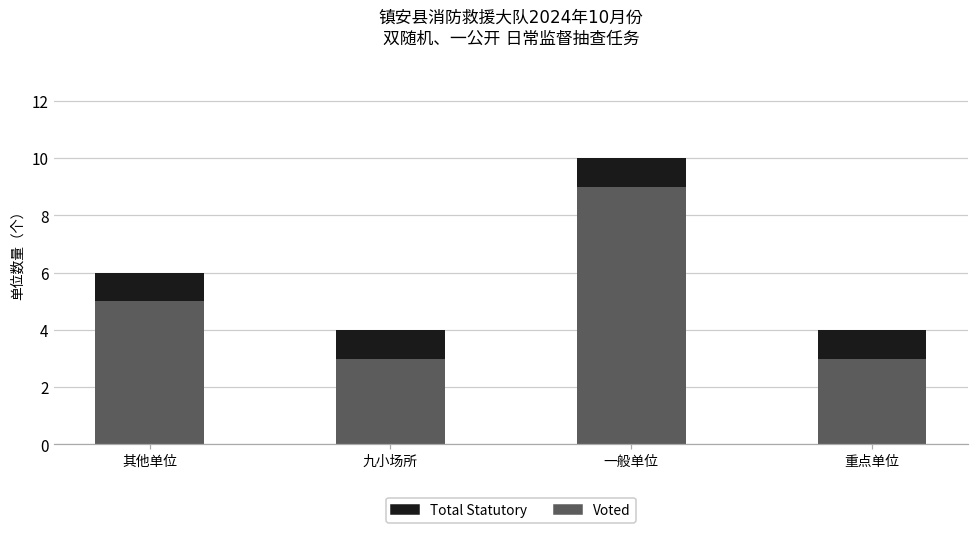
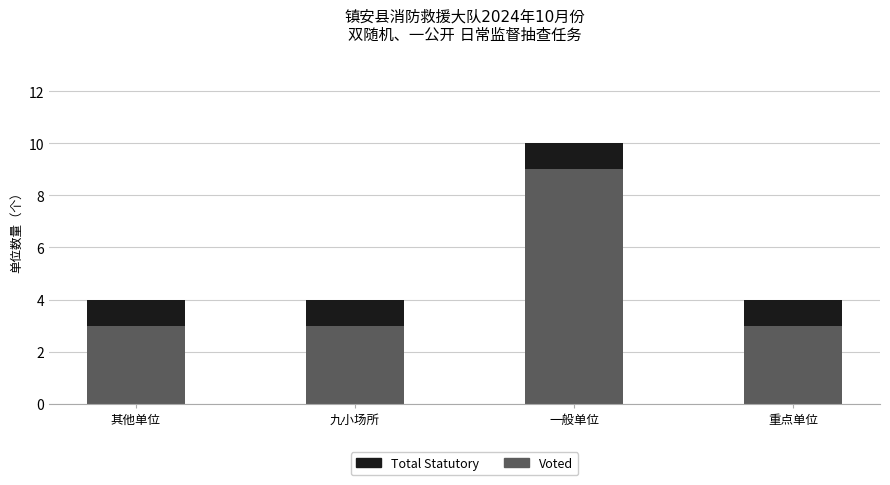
  {
    "Voted": {
-     "其他单位": 5.0,
+     "其他单位": 3.0,
      "九小场所": 3.0,
      "一般单位": 9.0,
      "重点单位": 3.0
    }
  }
